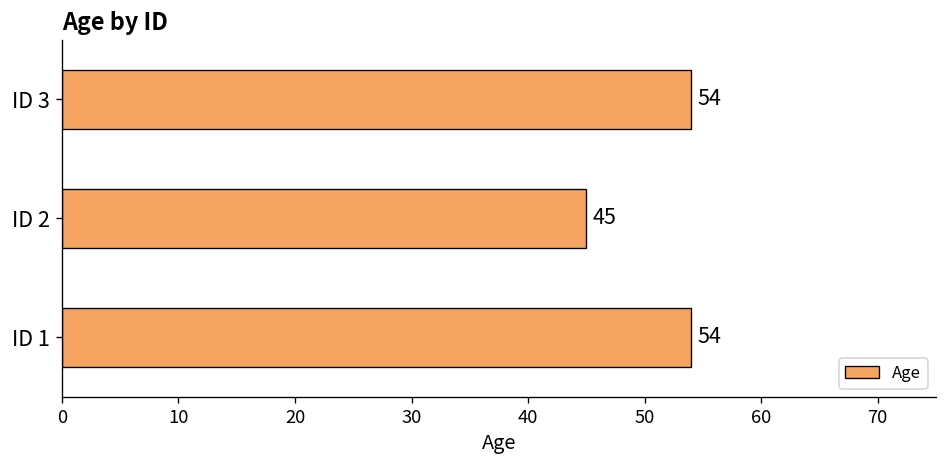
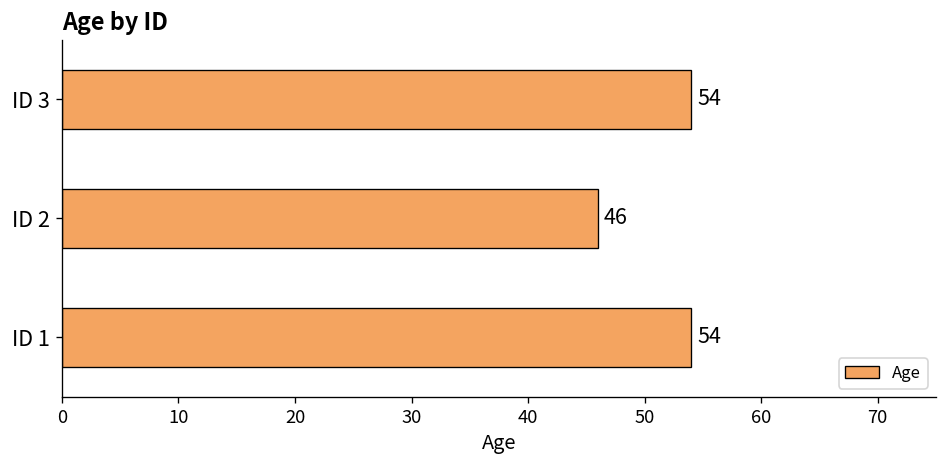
  {
    "ID 3": 54,
-   "ID 2": 45,
+   "ID 2": 46,
    "ID 1": 54
  }
